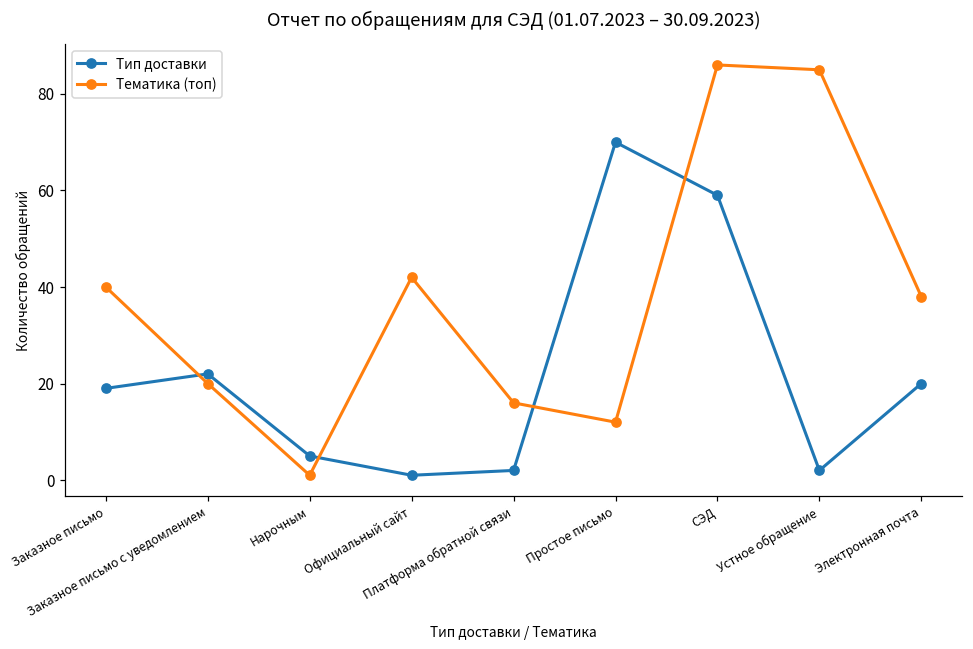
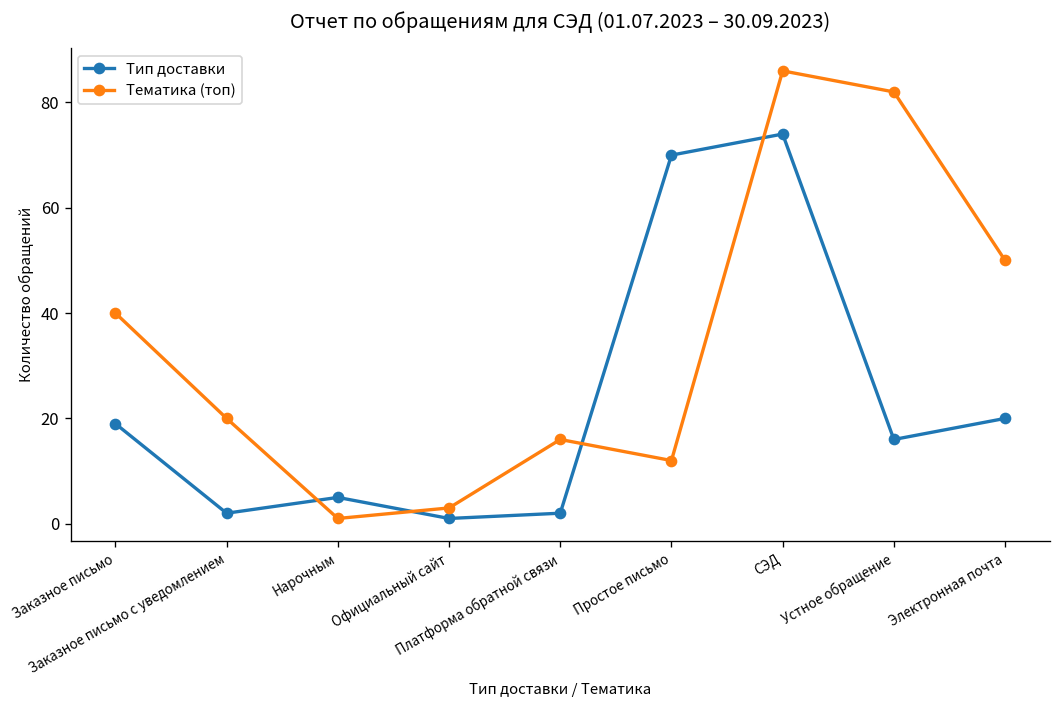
  {
    "Тип доставки": {
      "Заказное письмо": 19,
-     "Заказное письмо с уведомлением": 22,
+     "Заказное письмо с уведомлением": 2,
      "Нарочным": 5,
      "Официальный сайт": 1,
      "Платформа обратной связи": 2,
      "Простое письмо": 70,
-     "СЭД": 59,
-     "Устное обращение": 2,
+     "СЭД": 74,
+     "Устное обращение": 16,
      "Электронная почта": 20
    },
    "Тематика (топ)": {
      "Заказное письмо": 40,
      "Заказное письмо с уведомлением": 20,
      "Нарочным": 1,
-     "Официальный сайт": 42,
+     "Официальный сайт": 3,
      "Платформа обратной связи": 16,
      "Простое письмо": 12,
      "СЭД": 86,
-     "Устное обращение": 85,
-     "Электронная почта": 38
+     "Устное обращение": 82,
+     "Электронная почта": 50
    }
  }
